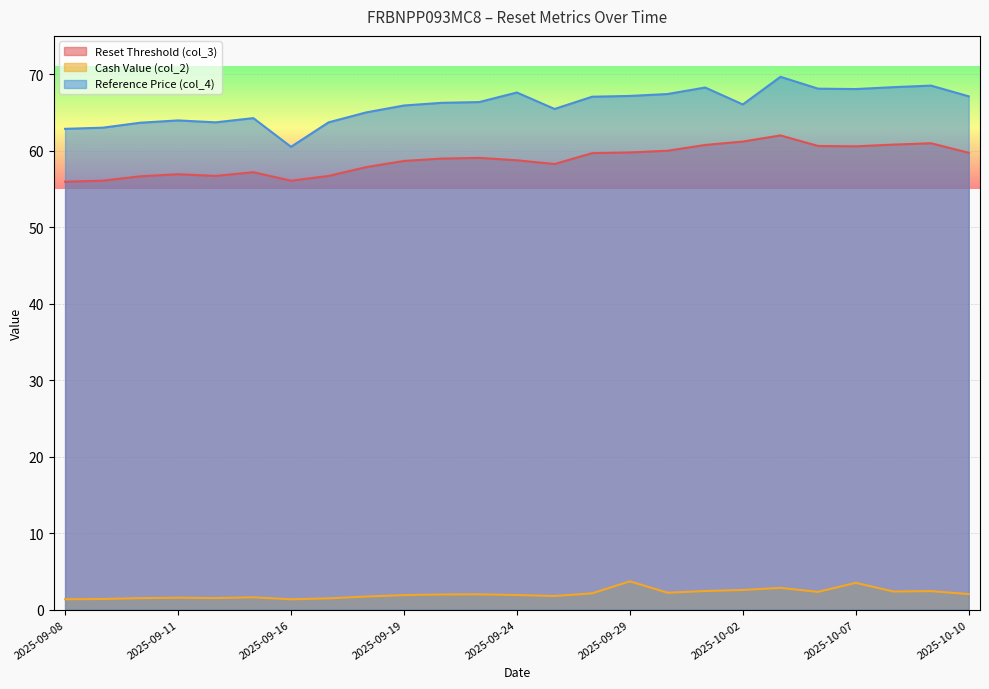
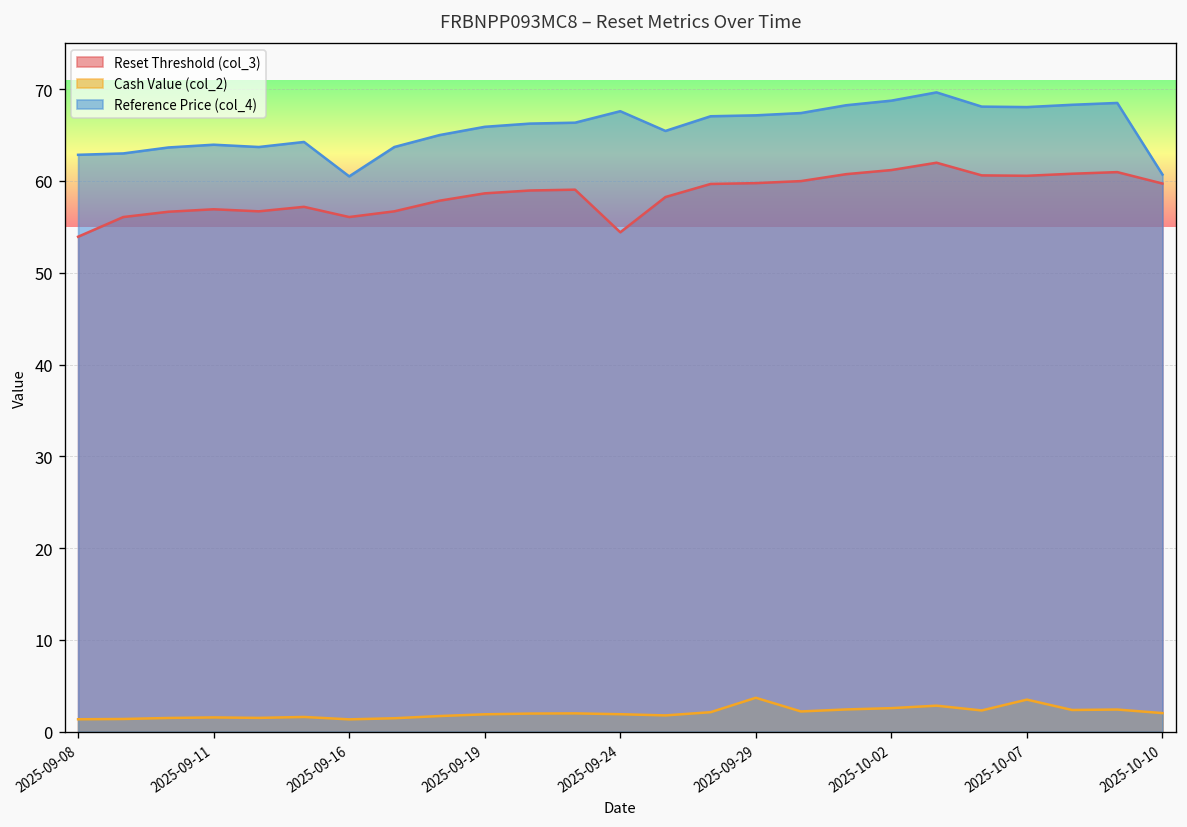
  {
    "Reset Threshold (col_3)": {
-     "2025-09-08": 56,
+     "2025-09-08": 54,
      "2025-09-11": 57,
      "2025-09-16": 56,
      "2025-09-19": 59,
-     "2025-09-24": 59,
+     "2025-09-24": 54,
      "2025-09-29": 60,
      "2025-10-02": 61,
      "2025-10-07": 61,
      "2025-10-10": 60
    },
    "Cash Value (col_2)": {
      "2025-09-08": 1,
      "2025-09-11": 2,
      "2025-09-16": 1,
      "2025-09-19": 2,
      "2025-09-24": 2,
      "2025-09-29": 4,
      "2025-10-02": 3,
      "2025-10-07": 4,
      "2025-10-10": 2
    },
    "Reference Price (col_4)": {
      "2025-09-08": 63,
      "2025-09-11": 64,
      "2025-09-16": 61,
      "2025-09-19": 66,
      "2025-09-24": 68,
      "2025-09-29": 67,
-     "2025-10-02": 66,
+     "2025-10-02": 69,
      "2025-10-07": 68,
-     "2025-10-10": 67
+     "2025-10-10": 61
    }
  }
